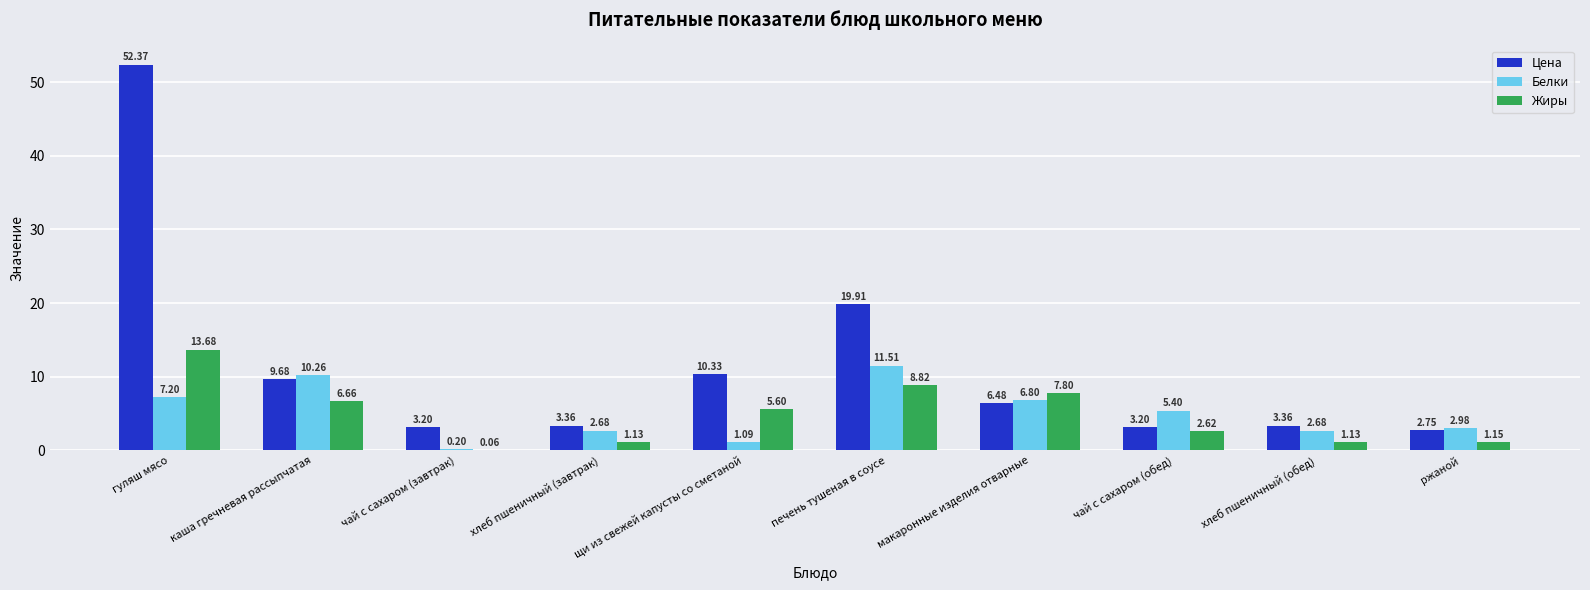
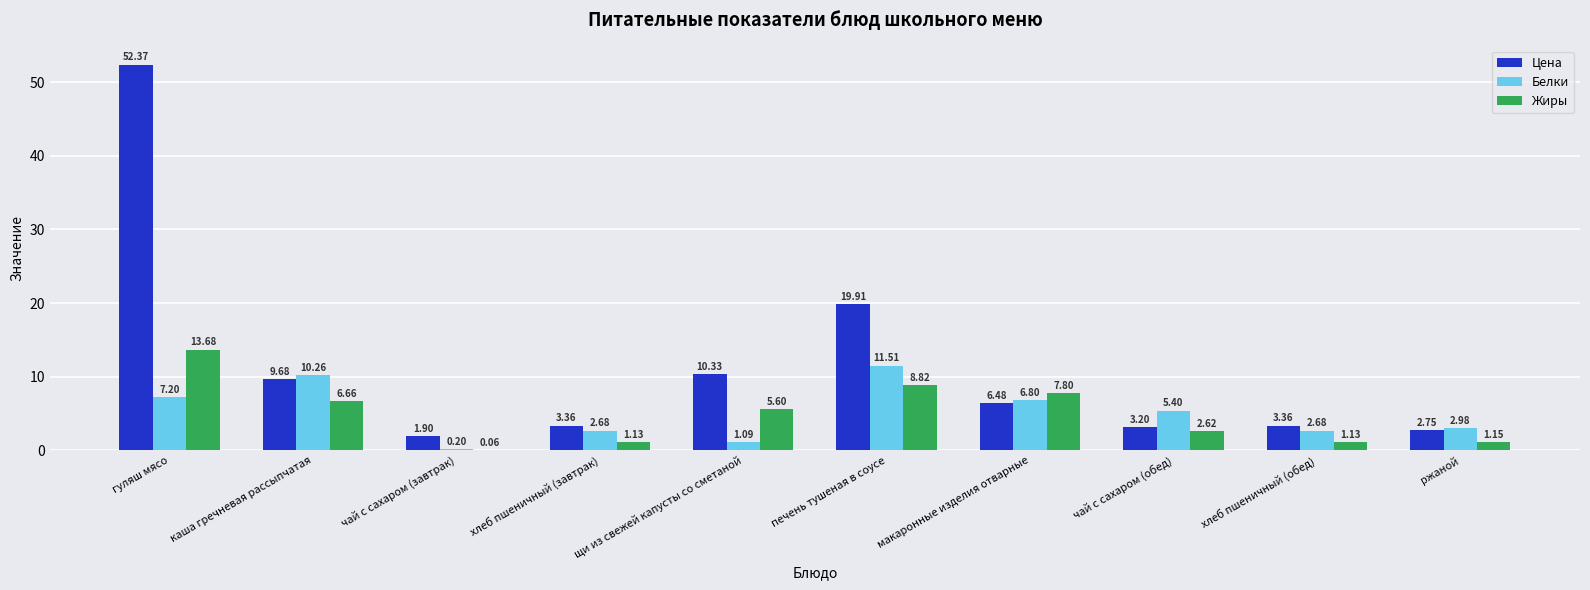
  {
    "Цена": {
      "гуляш мясо": 52.37,
      "каша гречневая рассыпчатая": 9.68,
-     "чай с сахаром (завтрак)": 3.20,
+     "чай с сахаром (завтрак)": 1.90,
      "хлеб пшеничный (завтрак)": 3.36,
      "щи из свежей капусты со сметаной": 10.33,
      "печень тушеная в соусе": 19.91,
      "макаронные изделия отварные": 6.48,
      "чай с сахаром (обед)": 3.20,
      "хлеб пшеничный (обед)": 3.36,
      "ржаной": 2.75
    },
    "Белки": {
      "гуляш мясо": 7.20,
      "каша гречневая рассыпчатая": 10.26,
      "чай с сахаром (завтрак)": 0.20,
      "хлеб пшеничный (завтрак)": 2.68,
      "щи из свежей капусты со сметаной": 1.09,
      "печень тушеная в соусе": 11.51,
      "макаронные изделия отварные": 6.80,
      "чай с сахаром (обед)": 5.40,
      "хлеб пшеничный (обед)": 2.68,
      "ржаной": 2.98
    },
    "Жиры": {
      "гуляш мясо": 13.68,
      "каша гречневая рассыпчатая": 6.66,
      "чай с сахаром (завтрак)": 0.06,
      "хлеб пшеничный (завтрак)": 1.13,
      "щи из свежей капусты со сметаной": 5.60,
      "печень тушеная в соусе": 8.82,
      "макаронные изделия отварные": 7.80,
      "чай с сахаром (обед)": 2.62,
      "хлеб пшеничный (обед)": 1.13,
      "ржаной": 1.15
    }
  }
